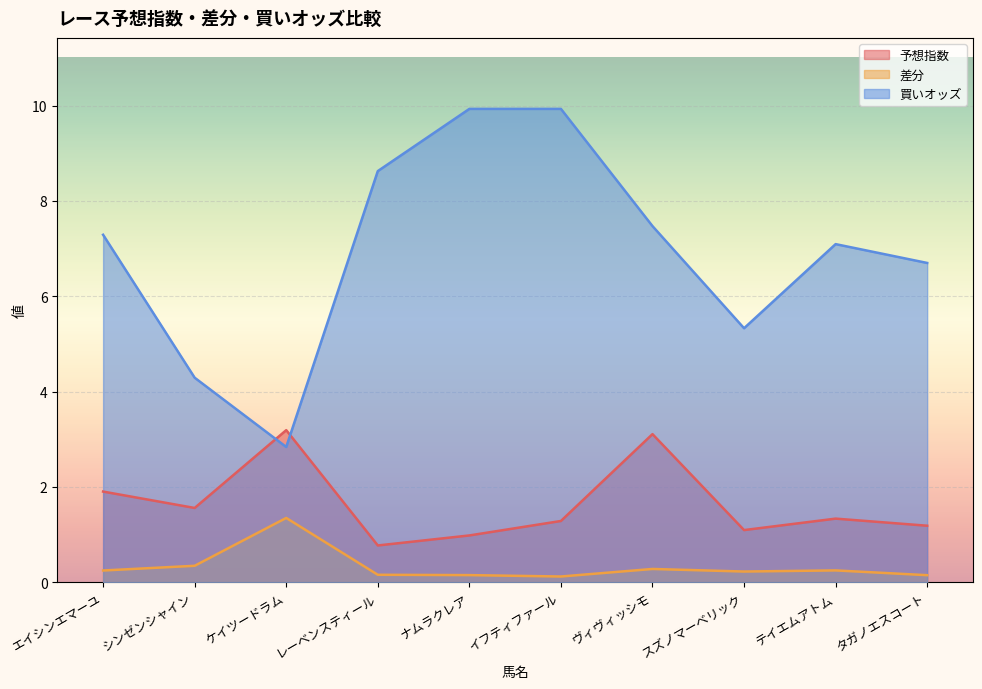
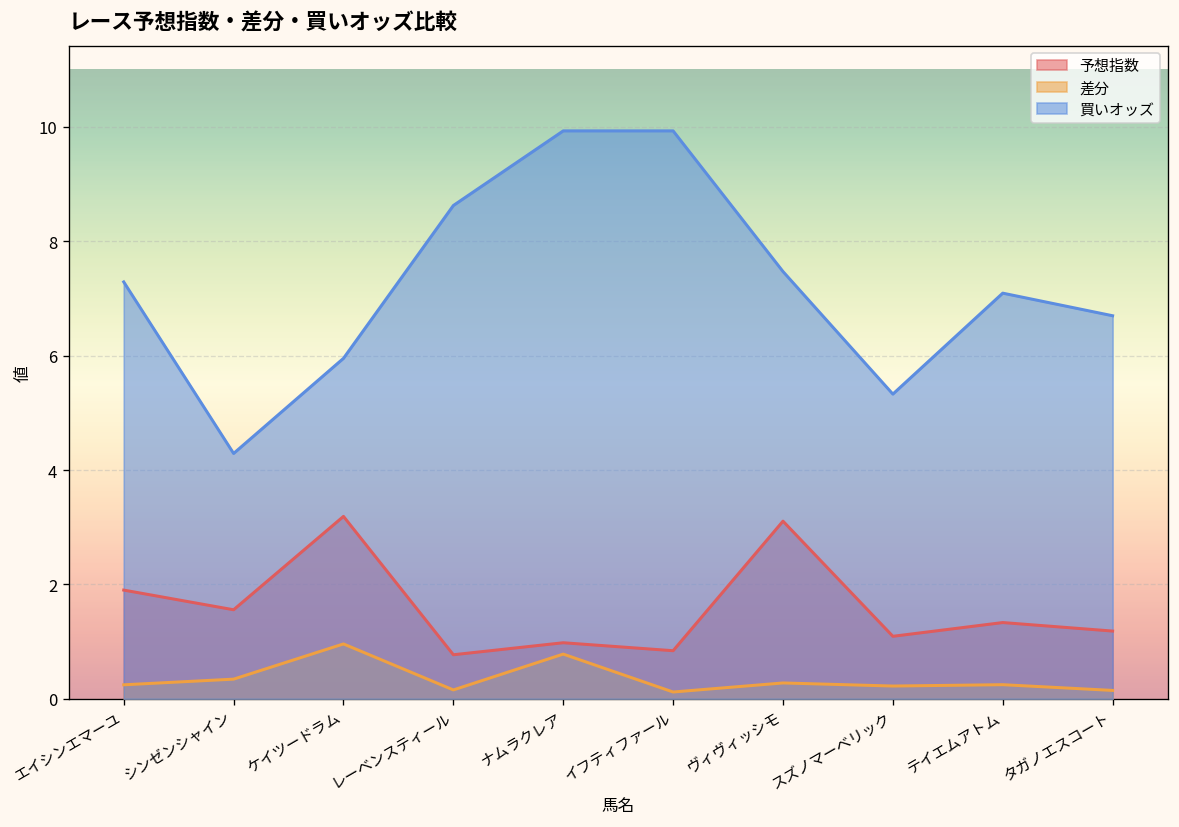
  {
    "予想指数": {
      "エイシンエマーユ": 1.9,
      "シンゼンシャイン": 1.6,
      "ケイツードラム": 3.2,
      "レーベンスティール": 0.8,
      "ナムラクレア": 1.0,
-     "イフティファール": 1.3,
+     "イフティファール": 0.8,
      "ヴィヴィッシモ": 3.1,
      "スズノマーベリック": 1.1,
      "テイエムアトム": 1.3,
      "タガノエスコート": 1.2
    },
    "差分": {
      "エイシンエマーユ": 0.2,
      "シンゼンシャイン": 0.3,
-     "ケイツードラム": 1.3,
+     "ケイツードラム": 1.0,
      "レーベンスティール": 0.2,
-     "ナムラクレア": 0.1,
+     "ナムラクレア": 0.8,
      "イフティファール": 0.1,
      "ヴィヴィッシモ": 0.3,
      "スズノマーベリック": 0.2,
      "テイエムアトム": 0.2,
      "タガノエスコート": 0.1
    },
    "買いオッズ": {
      "エイシンエマーユ": 7.3,
      "シンゼンシャイン": 4.3,
-     "ケイツードラム": 2.8,
+     "ケイツードラム": 6.0,
      "レーベンスティール": 8.6,
      "ナムラクレア": 9.9,
      "イフティファール": 9.9,
      "ヴィヴィッシモ": 7.5,
      "スズノマーベリック": 5.3,
      "テイエムアトム": 7.1,
      "タガノエスコート": 6.7
    }
  }
